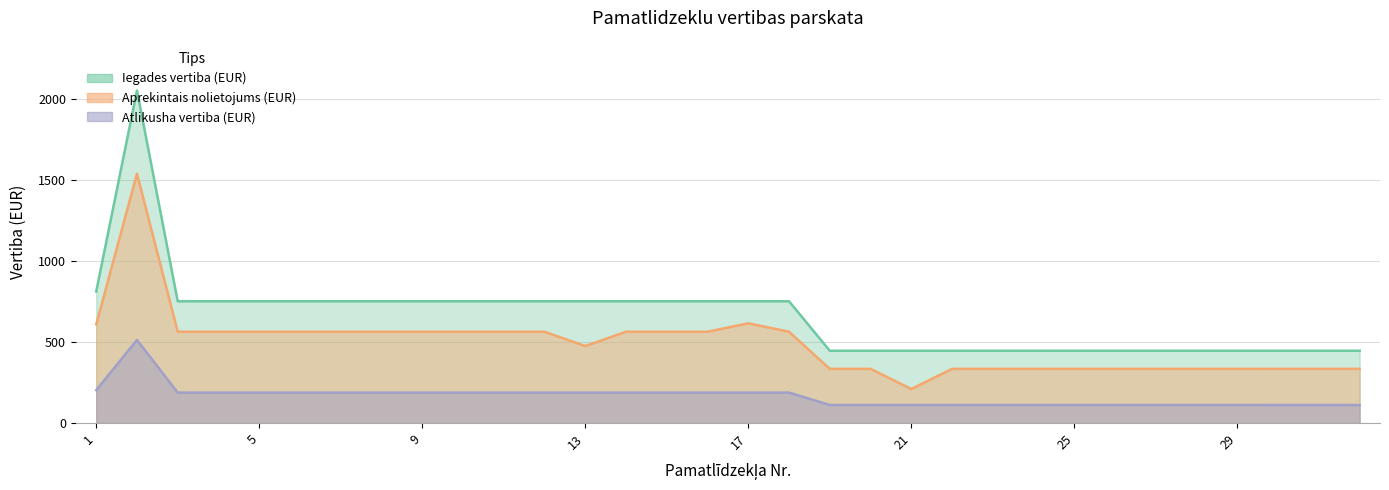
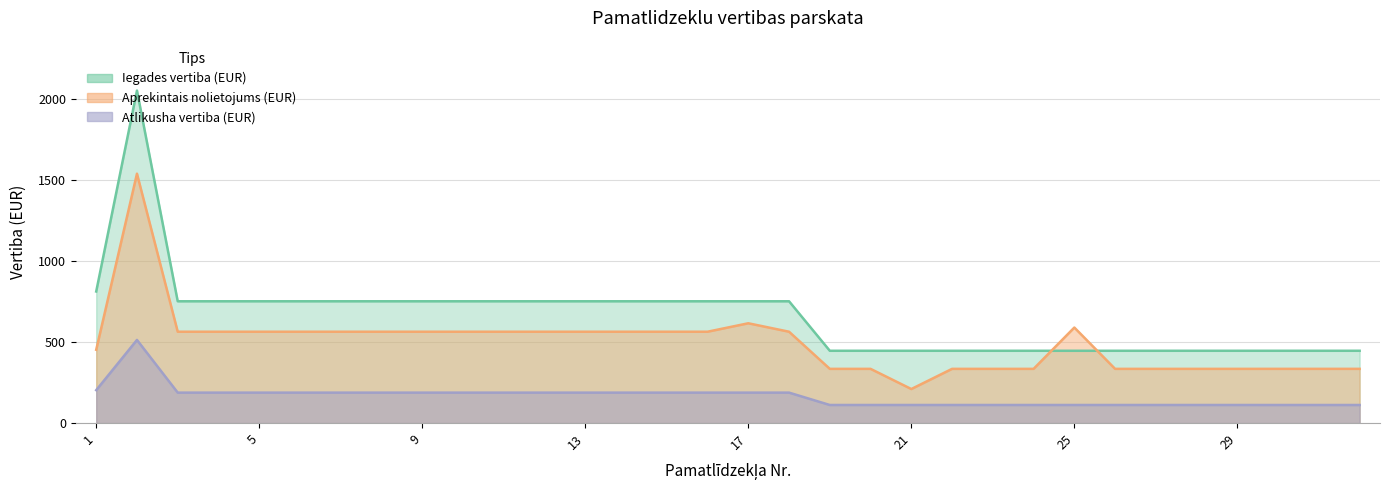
  {
    "Aprekintais nolietojums (EUR)": {
-     "1": 610,
+     "1": 450,
      "5": 560,
      "9": 560,
-     "13": 480,
+     "13": 560,
      "17": 620,
      "21": 210,
-     "25": 330,
+     "25": 590,
      "29": 330
    }
  }
